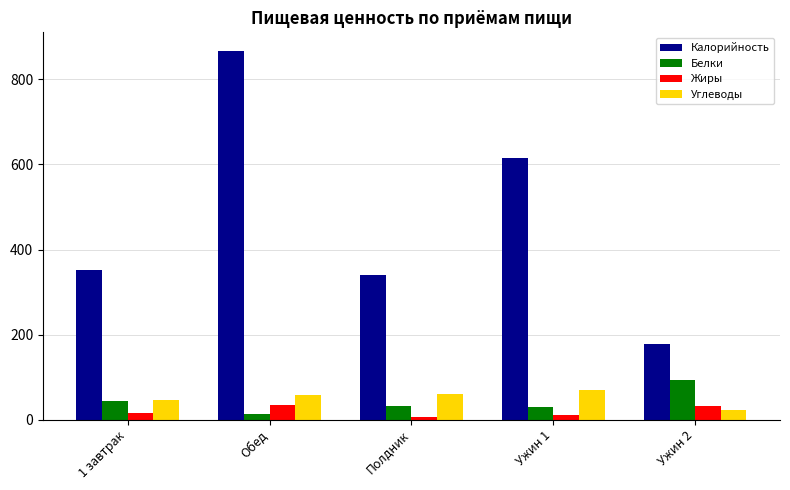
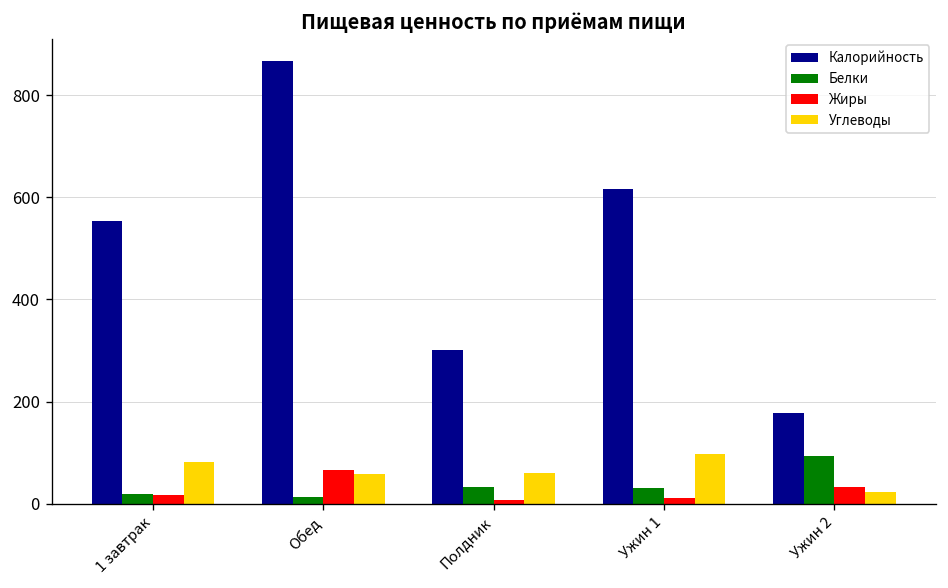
  {
    "Калорийность": {
-     "1 завтрак": 350,
+     "1 завтрак": 550,
      "Обед": 870,
-     "Полдник": 340,
+     "Полдник": 300,
      "Ужин 1": 620,
      "Ужин 2": 180
    },
    "Белки": {
-     "1 завтрак": 40,
+     "1 завтрак": 20,
      "Обед": 10,
      "Полдник": 30,
      "Ужин 1": 30,
      "Ужин 2": 90
    },
    "Жиры": {
      "1 завтрак": 20,
-     "Обед": 40,
+     "Обед": 70,
      "Полдник": 10,
      "Ужин 1": 10,
      "Ужин 2": 30
    },
    "Углеводы": {
-     "1 завтрак": 50,
+     "1 завтрак": 80,
      "Обед": 60,
      "Полдник": 60,
-     "Ужин 1": 70,
+     "Ужин 1": 100,
      "Ужин 2": 20
    }
  }
